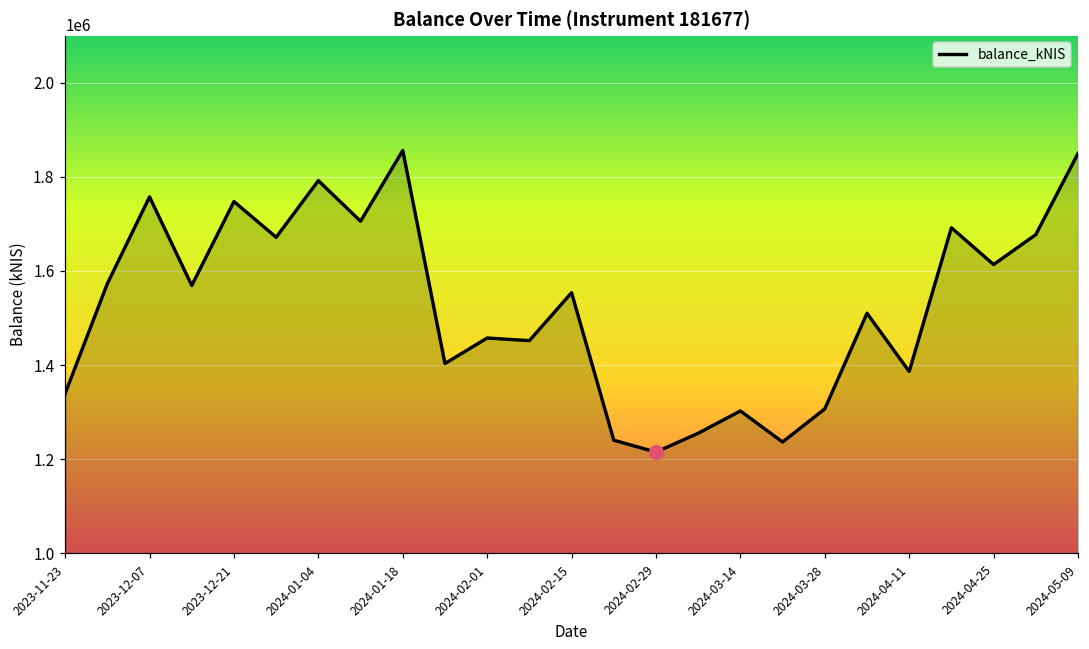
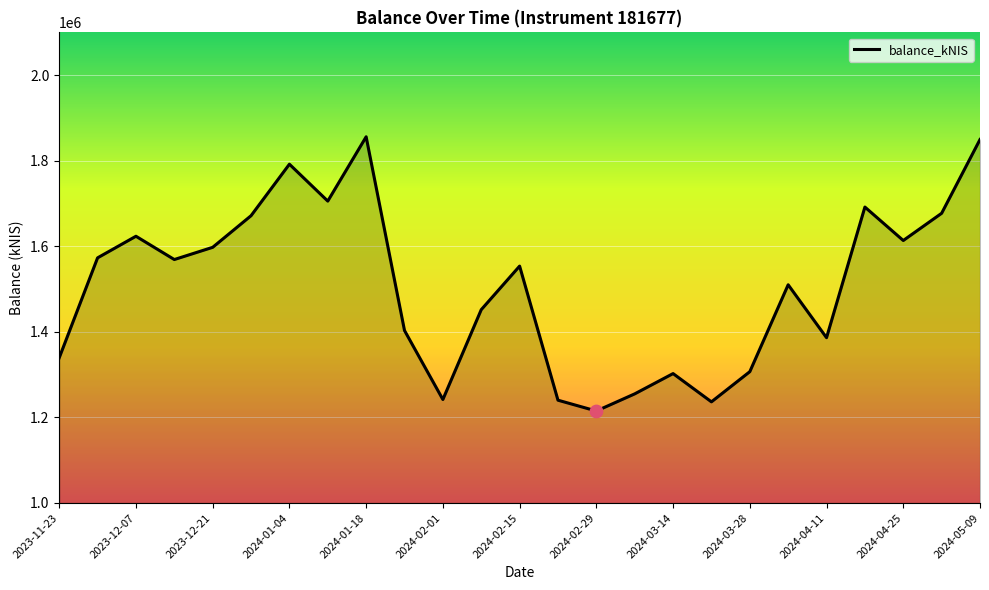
  {
    "balance_kNIS": {
      "2023-11-23": 1340000,
-     "2023-12-07": 1760000,
-     "2023-12-21": 1750000,
+     "2023-12-07": 1620000,
+     "2023-12-21": 1600000,
      "2024-01-04": 1790000,
      "2024-01-18": 1860000,
-     "2024-02-01": 1460000,
+     "2024-02-01": 1240000,
      "2024-02-15": 1550000,
      "2024-03-14": 1300000,
      "2024-03-28": 1310000,
      "2024-04-11": 1390000,
      "2024-04-25": 1610000,
      "2024-05-09": 1850000
    }
  }
